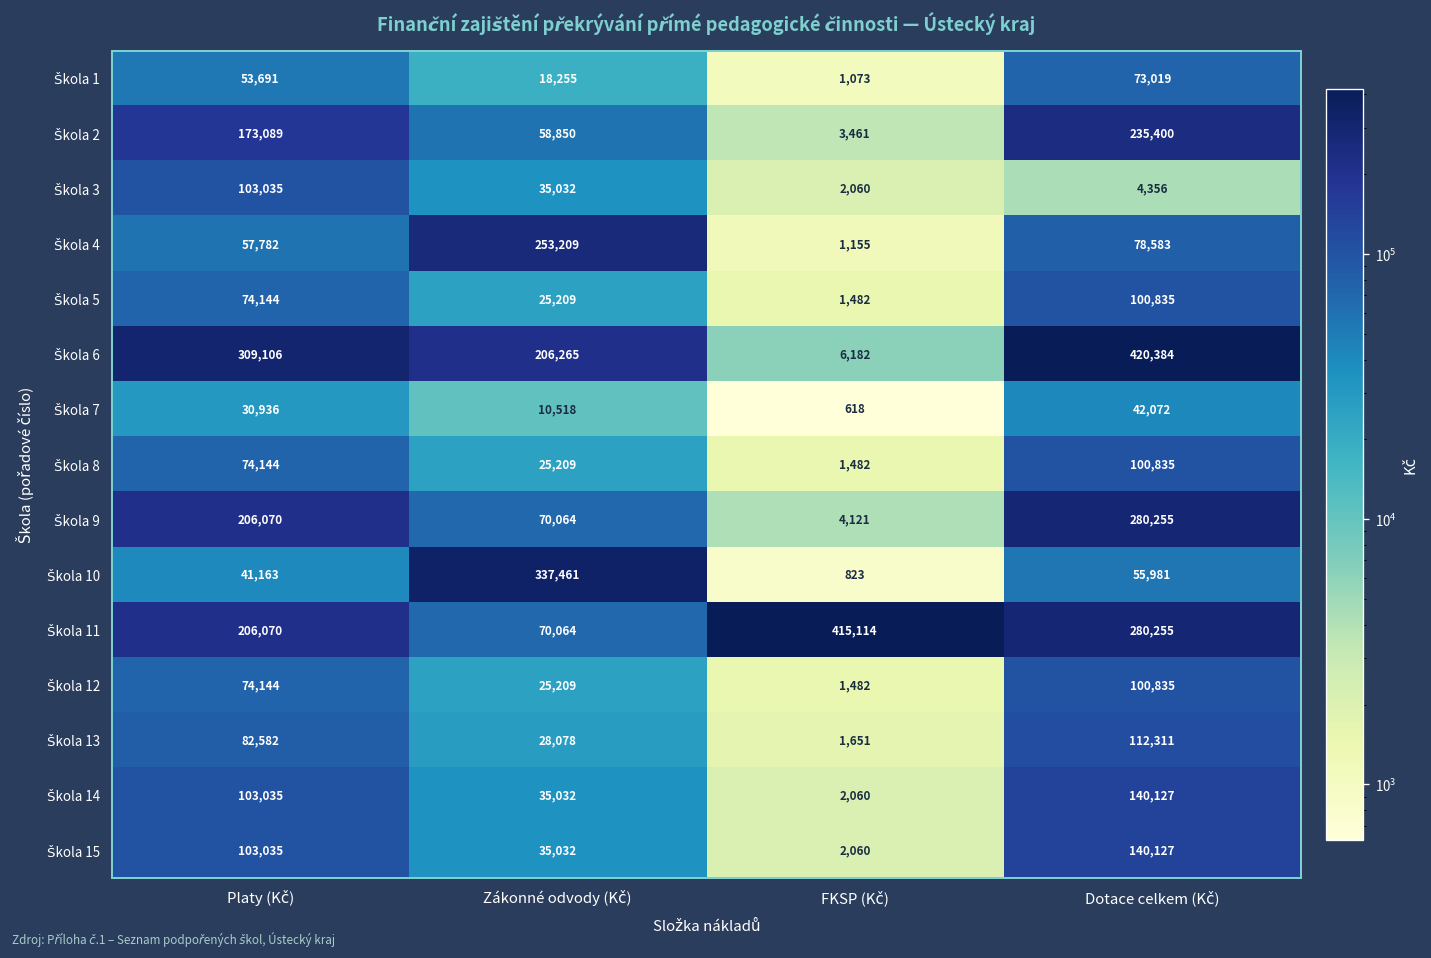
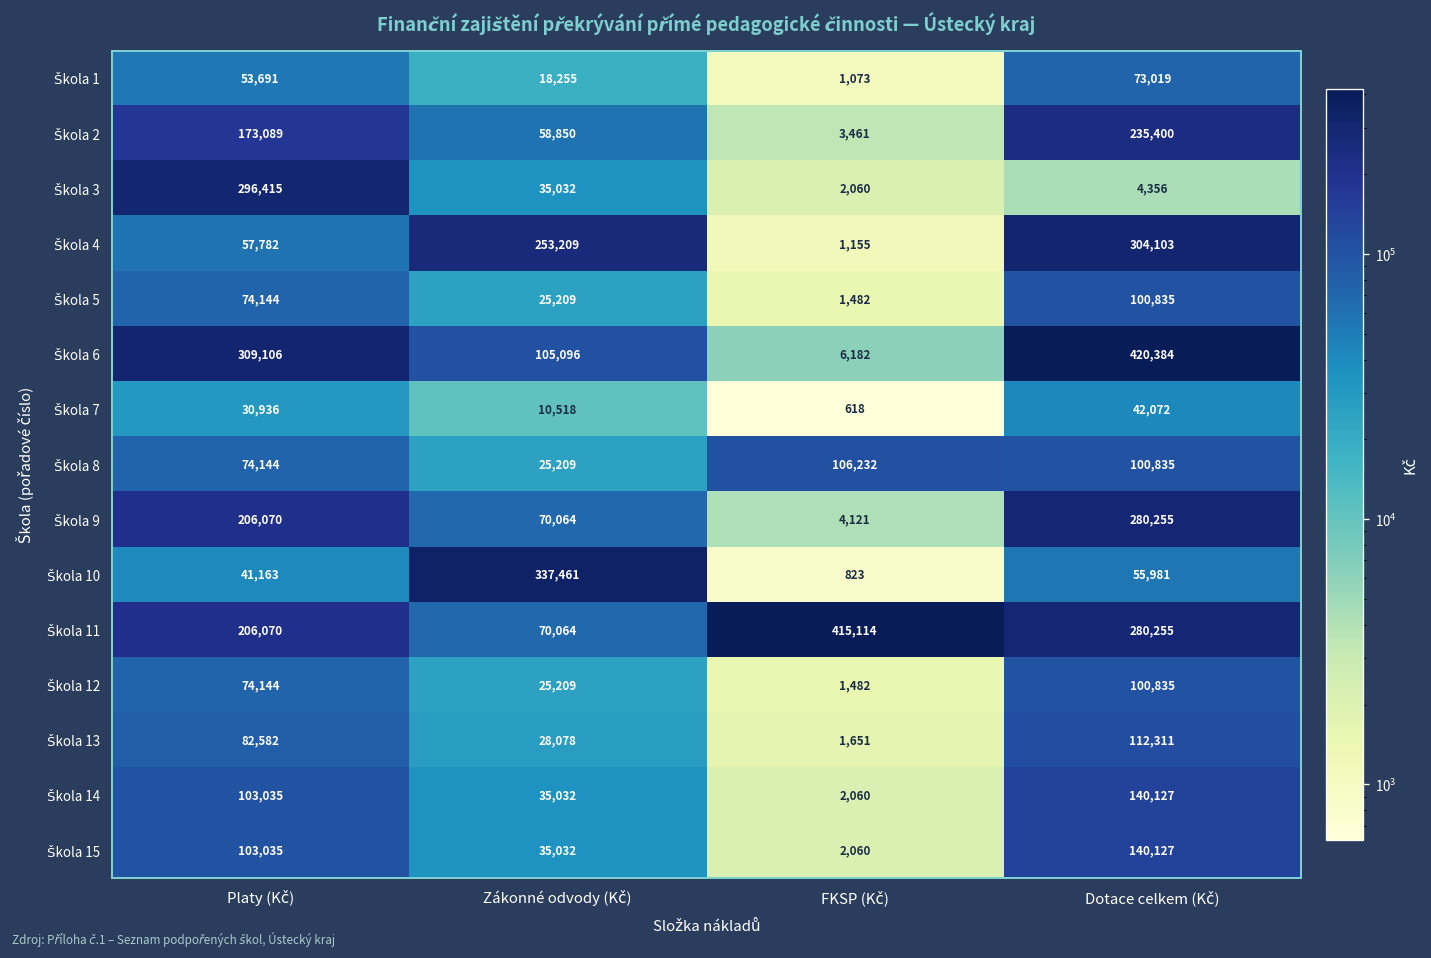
  {
    "Škola 1": {
      "Platy (Kč)": "53,691",
      "Zákonné odvody (Kč)": "18,255",
      "FKSP (Kč)": "1,073",
      "Dotace celkem (Kč)": "73,019"
    },
    "Škola 2": {
      "Platy (Kč)": "173,089",
      "Zákonné odvody (Kč)": "58,850",
      "FKSP (Kč)": "3,461",
      "Dotace celkem (Kč)": "235,400"
    },
    "Škola 3": {
-     "Platy (Kč)": "103,035",
+     "Platy (Kč)": "296,415",
      "Zákonné odvody (Kč)": "35,032",
      "FKSP (Kč)": "2,060",
      "Dotace celkem (Kč)": "4,356"
    },
    "Škola 4": {
      "Platy (Kč)": "57,782",
      "Zákonné odvody (Kč)": "253,209",
      "FKSP (Kč)": "1,155",
-     "Dotace celkem (Kč)": "78,583"
+     "Dotace celkem (Kč)": "304,103"
    },
    "Škola 5": {
      "Platy (Kč)": "74,144",
      "Zákonné odvody (Kč)": "25,209",
      "FKSP (Kč)": "1,482",
      "Dotace celkem (Kč)": "100,835"
    },
    "Škola 6": {
      "Platy (Kč)": "309,106",
-     "Zákonné odvody (Kč)": "206,265",
+     "Zákonné odvody (Kč)": "105,096",
      "FKSP (Kč)": "6,182",
      "Dotace celkem (Kč)": "420,384"
    },
    "Škola 7": {
      "Platy (Kč)": "30,936",
      "Zákonné odvody (Kč)": "10,518",
      "FKSP (Kč)": "618",
      "Dotace celkem (Kč)": "42,072"
    },
    "Škola 8": {
      "Platy (Kč)": "74,144",
      "Zákonné odvody (Kč)": "25,209",
-     "FKSP (Kč)": "1,482",
+     "FKSP (Kč)": "106,232",
      "Dotace celkem (Kč)": "100,835"
    },
    "Škola 9": {
      "Platy (Kč)": "206,070",
      "Zákonné odvody (Kč)": "70,064",
      "FKSP (Kč)": "4,121",
      "Dotace celkem (Kč)": "280,255"
    },
    "Škola 10": {
      "Platy (Kč)": "41,163",
      "Zákonné odvody (Kč)": "337,461",
      "FKSP (Kč)": "823",
      "Dotace celkem (Kč)": "55,981"
    },
    "Škola 11": {
      "Platy (Kč)": "206,070",
      "Zákonné odvody (Kč)": "70,064",
      "FKSP (Kč)": "415,114",
      "Dotace celkem (Kč)": "280,255"
    },
    "Škola 12": {
      "Platy (Kč)": "74,144",
      "Zákonné odvody (Kč)": "25,209",
      "FKSP (Kč)": "1,482",
      "Dotace celkem (Kč)": "100,835"
    },
    "Škola 13": {
      "Platy (Kč)": "82,582",
      "Zákonné odvody (Kč)": "28,078",
      "FKSP (Kč)": "1,651",
      "Dotace celkem (Kč)": "112,311"
    },
    "Škola 14": {
      "Platy (Kč)": "103,035",
      "Zákonné odvody (Kč)": "35,032",
      "FKSP (Kč)": "2,060",
      "Dotace celkem (Kč)": "140,127"
    },
    "Škola 15": {
      "Platy (Kč)": "103,035",
      "Zákonné odvody (Kč)": "35,032",
      "FKSP (Kč)": "2,060",
      "Dotace celkem (Kč)": "140,127"
    }
  }
